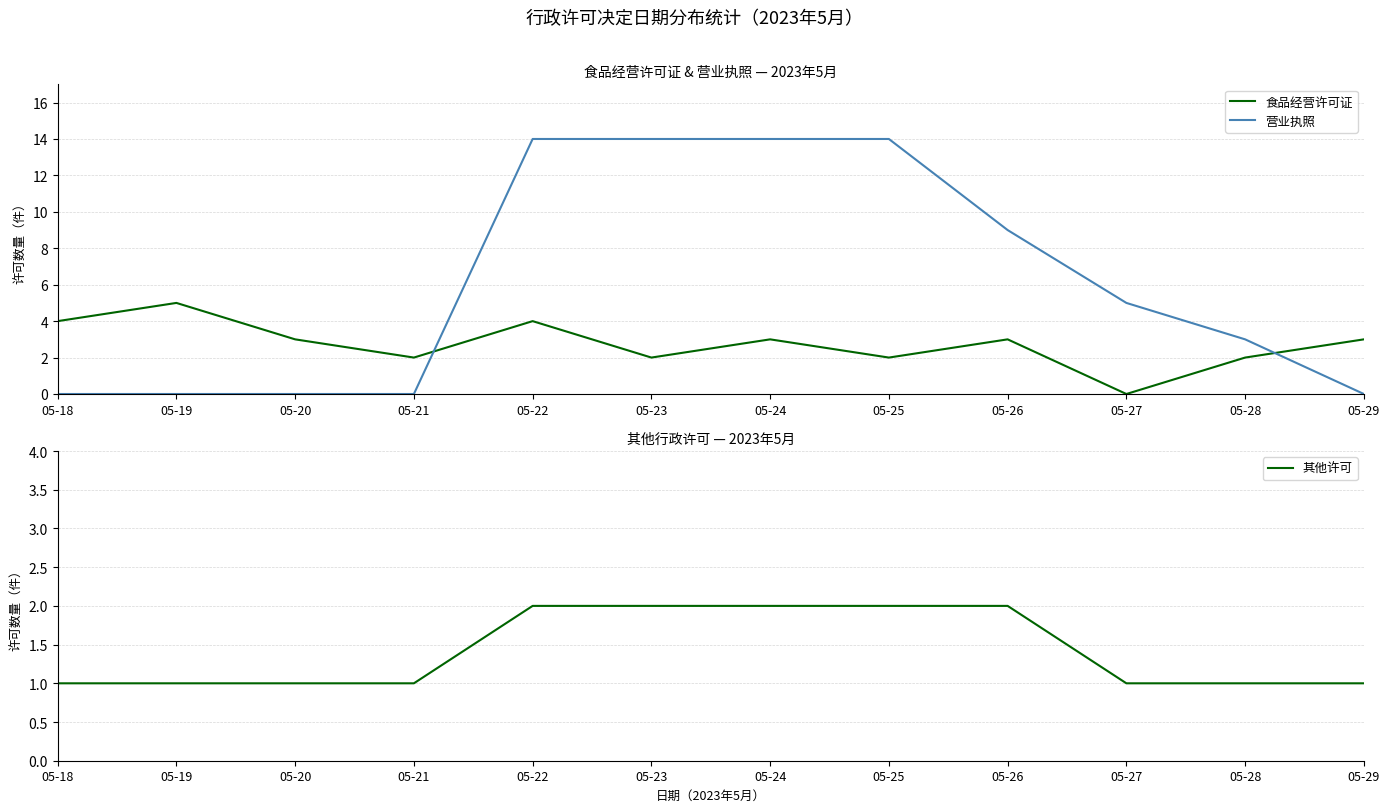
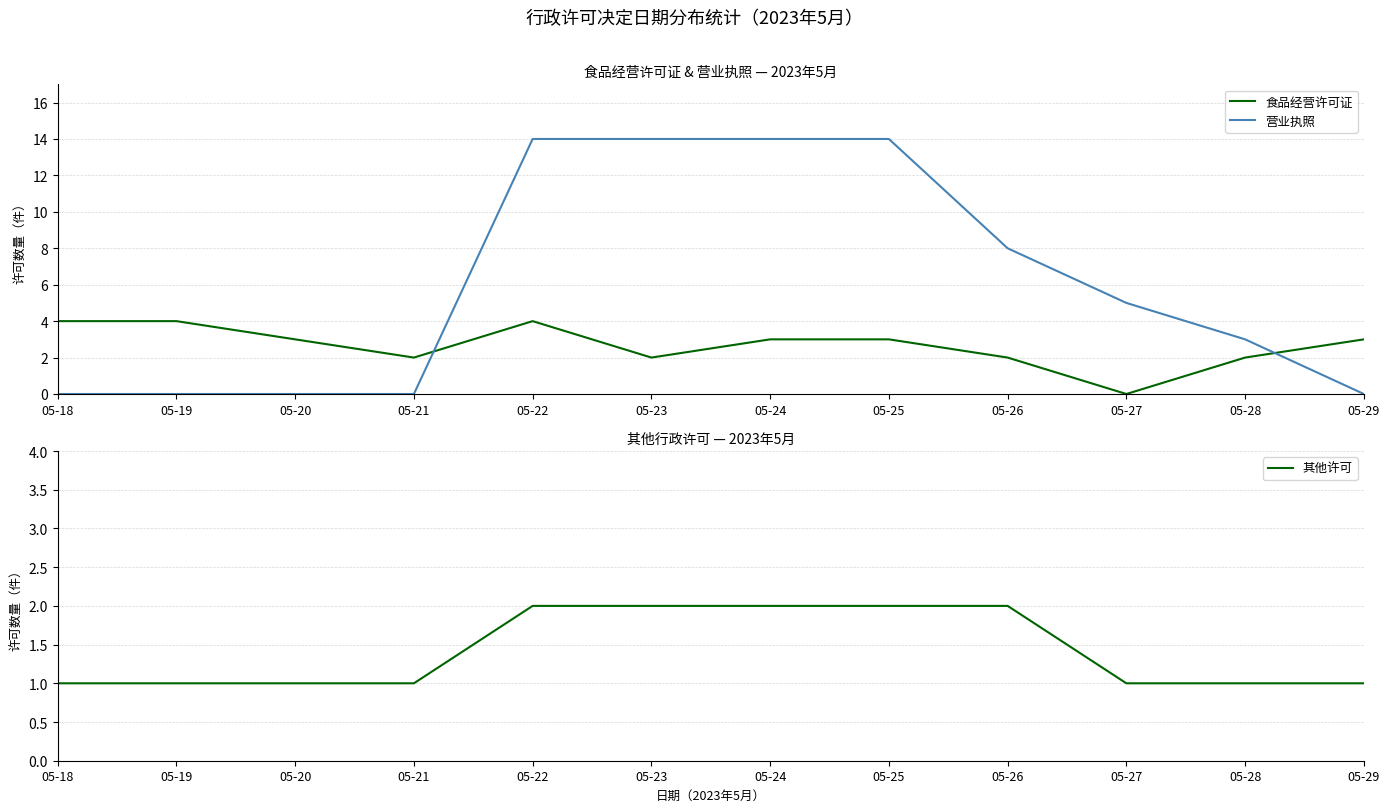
  {
    "食品经营许可证 & 营业执照 — 2023年5月": {
      "食品经营许可证": {
        "05-18": 4,
-       "05-19": 5,
+       "05-19": 4,
        "05-20": 3,
        "05-21": 2,
        "05-22": 4,
        "05-23": 2,
        "05-24": 3,
-       "05-25": 2,
-       "05-26": 3,
+       "05-25": 3,
+       "05-26": 2,
        "05-27": 0,
        "05-28": 2,
        "05-29": 3
      },
      "营业执照": {
        "05-18": 0,
        "05-19": 0,
        "05-20": 0,
        "05-21": 0,
        "05-22": 14,
        "05-23": 14,
        "05-24": 14,
        "05-25": 14,
-       "05-26": 9,
+       "05-26": 8,
        "05-27": 5,
        "05-28": 3,
        "05-29": 0
      }
    },
    "其他行政许可 — 2023年5月": {
      "05-18": 1.0,
      "05-19": 1.0,
      "05-20": 1.0,
      "05-21": 1.0,
      "05-22": 2.0,
      "05-23": 2.0,
      "05-24": 2.0,
      "05-25": 2.0,
      "05-26": 2.0,
      "05-27": 1.0,
      "05-28": 1.0,
      "05-29": 1.0
    }
  }
